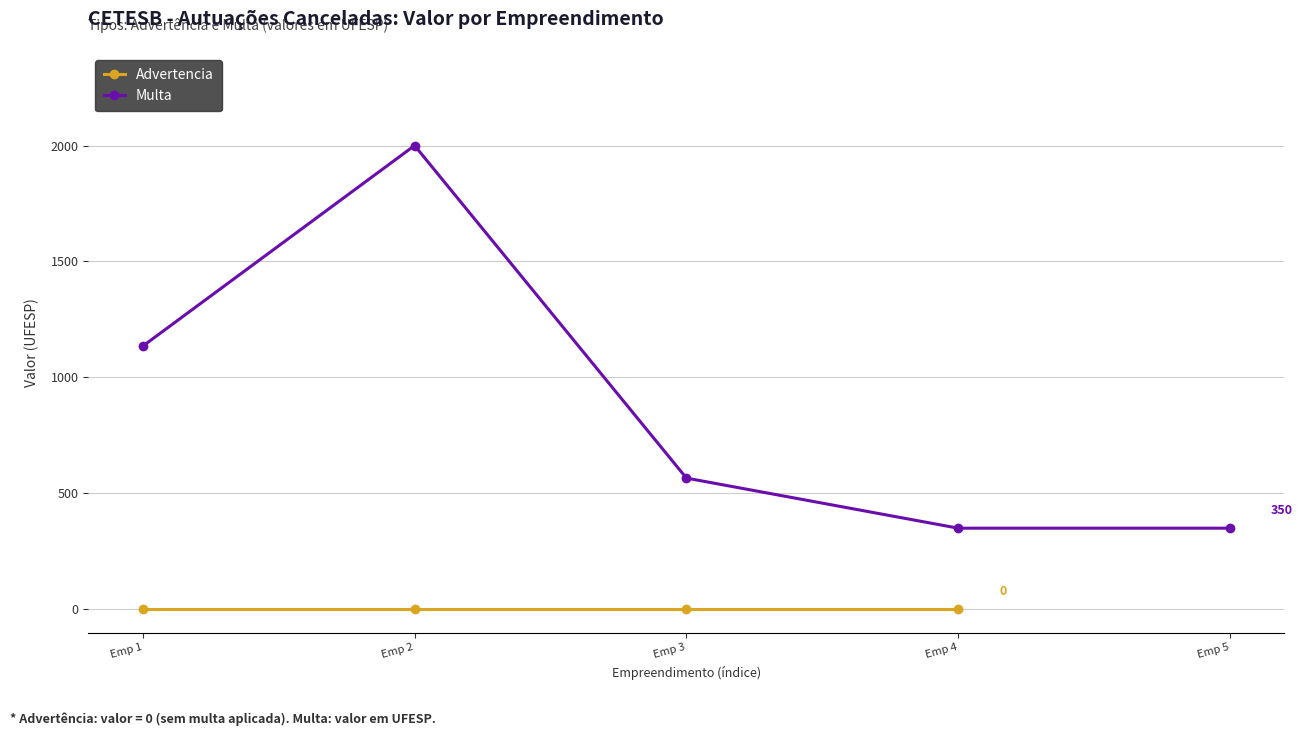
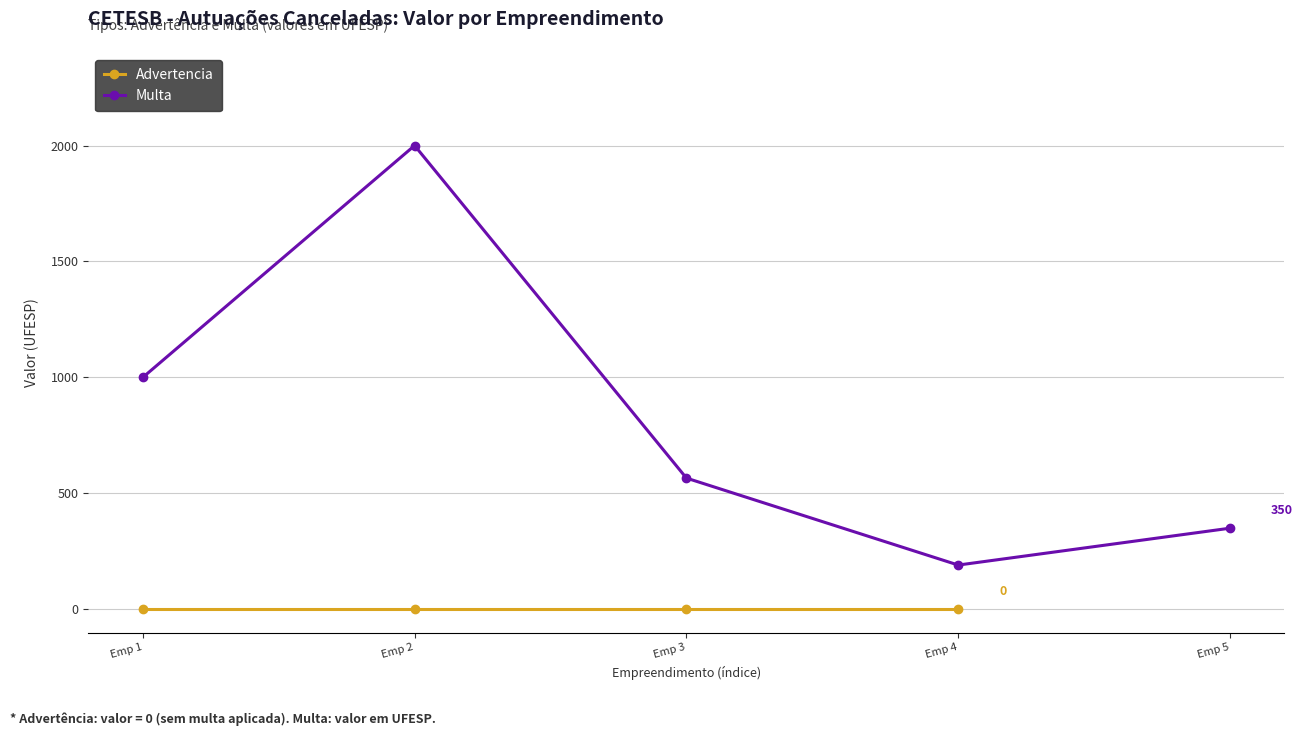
  {
    "Advertencia": {
      "Emp 1": 0,
      "Emp 2": 0,
      "Emp 3": 0,
      "Emp 4": 0
    },
    "Multa": {
-     "Emp 1": 1140,
+     "Emp 1": 1000,
      "Emp 2": 2000,
      "Emp 3": 570,
-     "Emp 4": 350,
+     "Emp 4": 190,
      "Emp 5": 350
    }
  }
